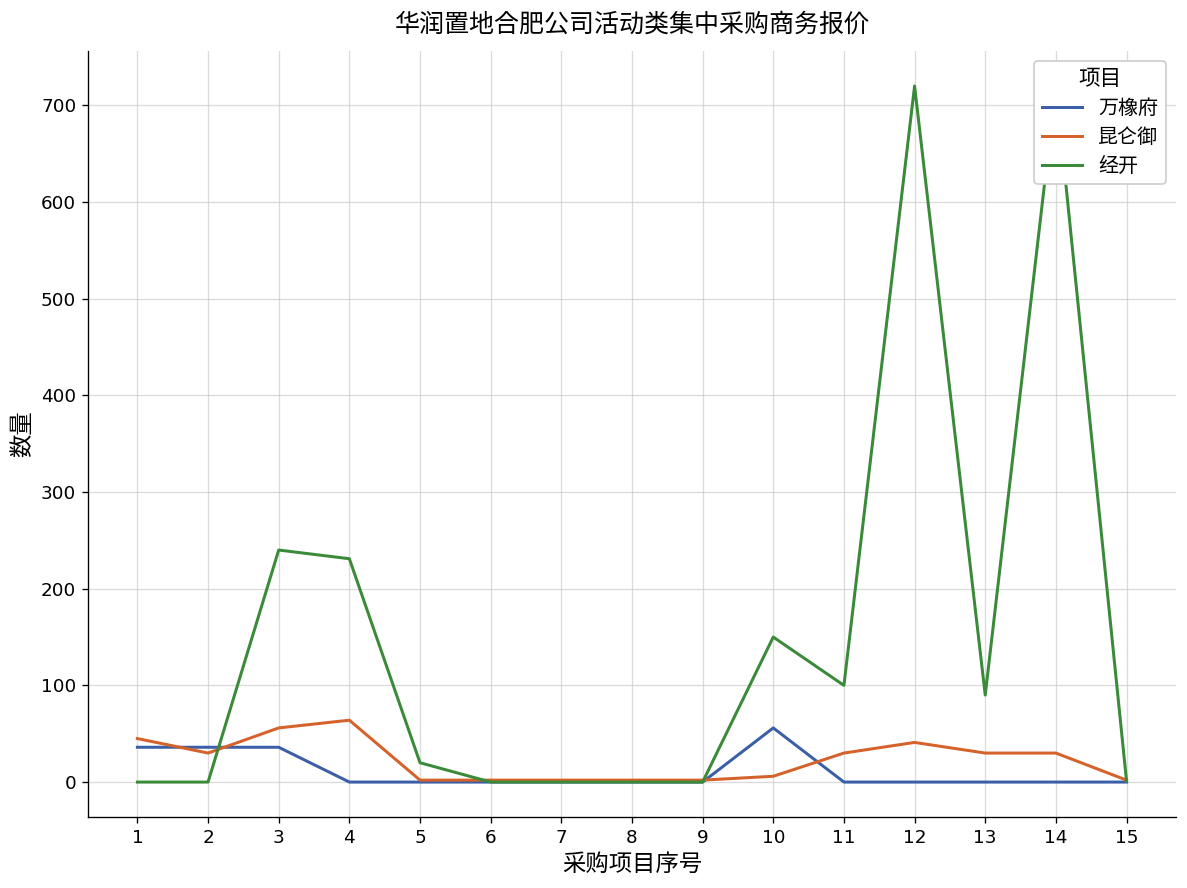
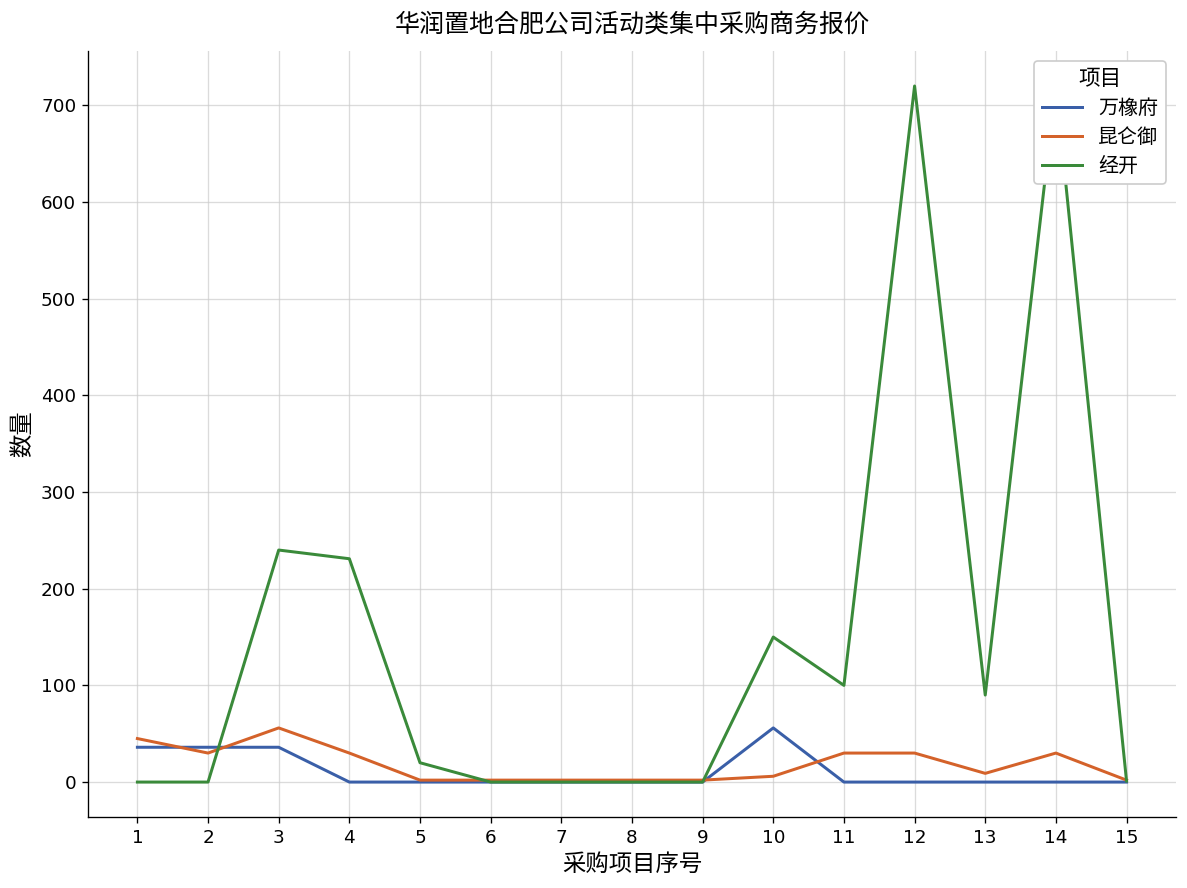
  {
    "万橡府": {
      "1": 40,
      "2": 40,
      "3": 40,
      "4": 0,
      "10": 60,
      "11": 0,
      "12": 0,
      "13": 0,
      "14": 0
    },
    "昆仑御": {
      "1": 50,
      "2": 30,
      "3": 60,
-     "4": 60,
+     "4": 30,
      "10": 10,
      "11": 30,
-     "12": 40,
-     "13": 30,
+     "12": 30,
+     "13": 10,
      "14": 30
    },
    "经开": {
      "1": 0,
      "2": 0,
      "3": 240,
      "4": 230,
      "5": 20,
      "10": 150,
      "11": 100,
      "12": 720,
      "13": 90
    }
  }
